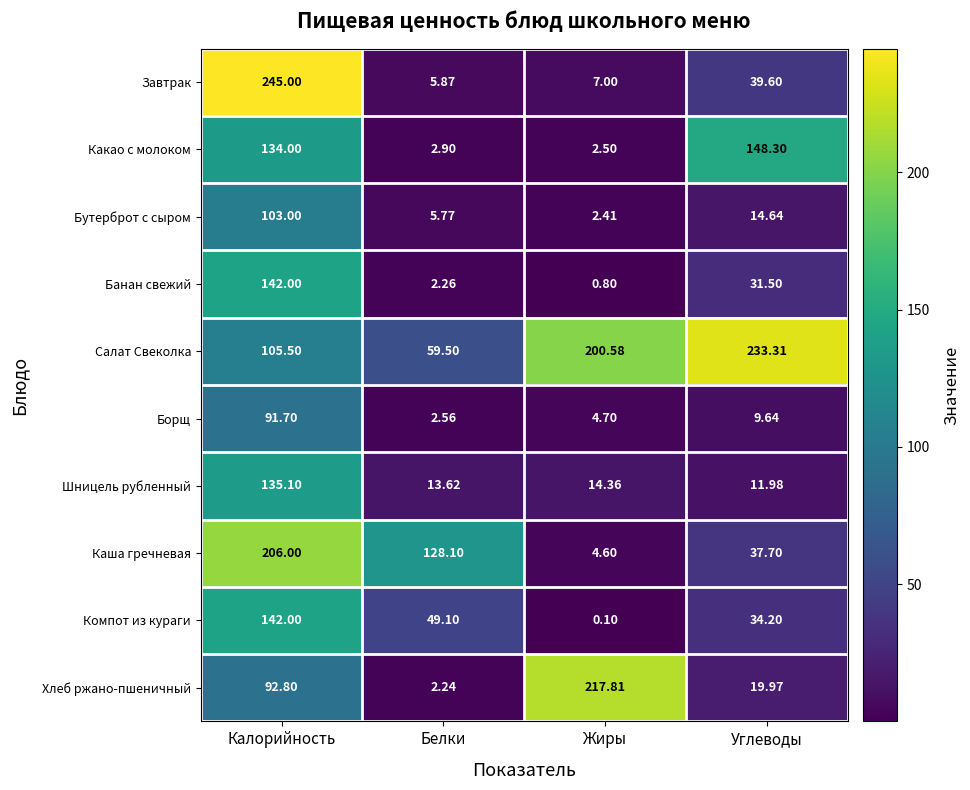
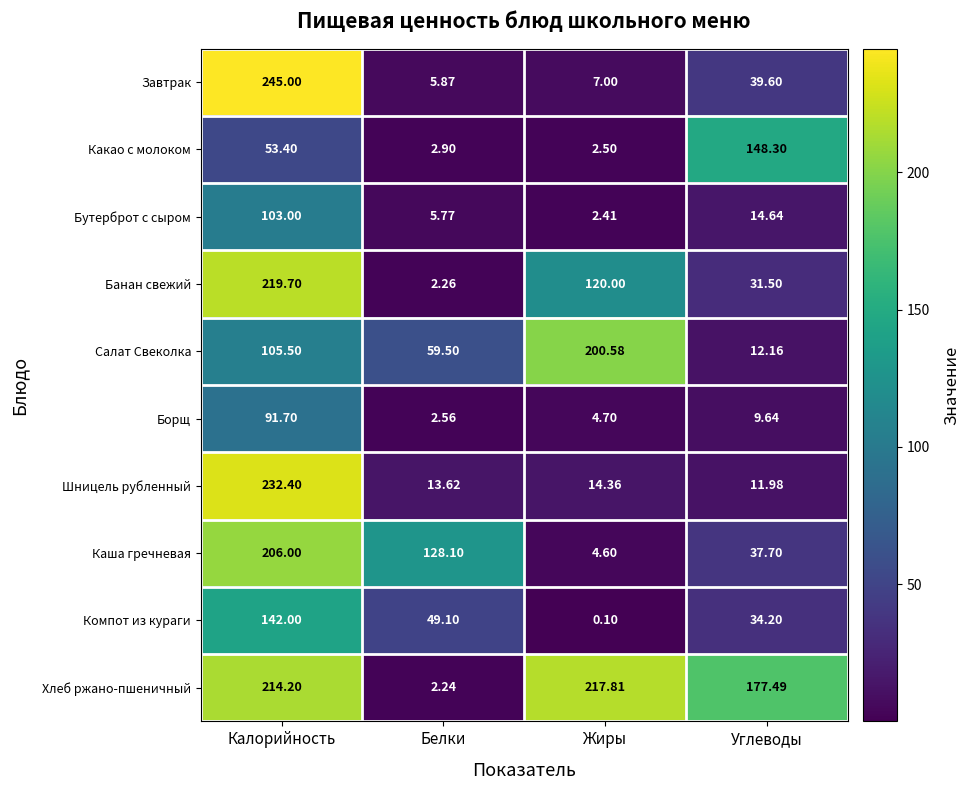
  {
    "Завтрак": {
      "Калорийность": 245.00,
      "Белки": 5.87,
      "Жиры": 7.00,
      "Углеводы": 39.60
    },
    "Какао с молоком": {
-     "Калорийность": 134.00,
+     "Калорийность": 53.40,
      "Белки": 2.90,
      "Жиры": 2.50,
      "Углеводы": 148.30
    },
    "Бутерброт с сыром": {
      "Калорийность": 103.00,
      "Белки": 5.77,
      "Жиры": 2.41,
      "Углеводы": 14.64
    },
    "Банан свежий": {
-     "Калорийность": 142.00,
+     "Калорийность": 219.70,
      "Белки": 2.26,
-     "Жиры": 0.80,
+     "Жиры": 120.00,
      "Углеводы": 31.50
    },
    "Салат Свеколка": {
      "Калорийность": 105.50,
      "Белки": 59.50,
      "Жиры": 200.58,
-     "Углеводы": 233.31
+     "Углеводы": 12.16
    },
    "Борщ": {
      "Калорийность": 91.70,
      "Белки": 2.56,
      "Жиры": 4.70,
      "Углеводы": 9.64
    },
    "Шницель рубленный": {
-     "Калорийность": 135.10,
+     "Калорийность": 232.40,
      "Белки": 13.62,
      "Жиры": 14.36,
      "Углеводы": 11.98
    },
    "Каша гречневая": {
      "Калорийность": 206.00,
      "Белки": 128.10,
      "Жиры": 4.60,
      "Углеводы": 37.70
    },
    "Компот из кураги": {
      "Калорийность": 142.00,
      "Белки": 49.10,
      "Жиры": 0.10,
      "Углеводы": 34.20
    },
    "Хлеб ржано-пшеничный": {
-     "Калорийность": 92.80,
+     "Калорийность": 214.20,
      "Белки": 2.24,
      "Жиры": 217.81,
-     "Углеводы": 19.97
+     "Углеводы": 177.49
    }
  }
